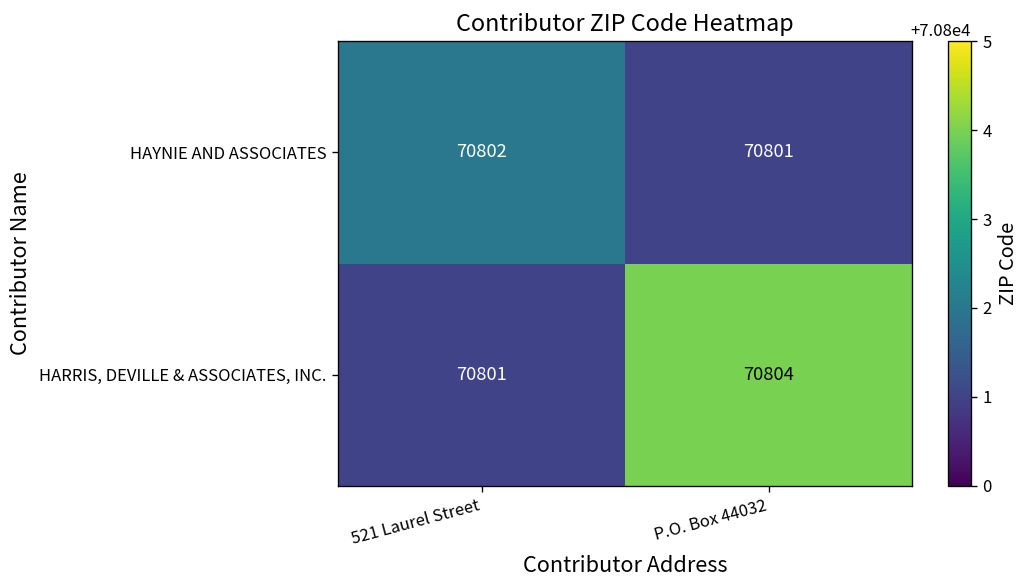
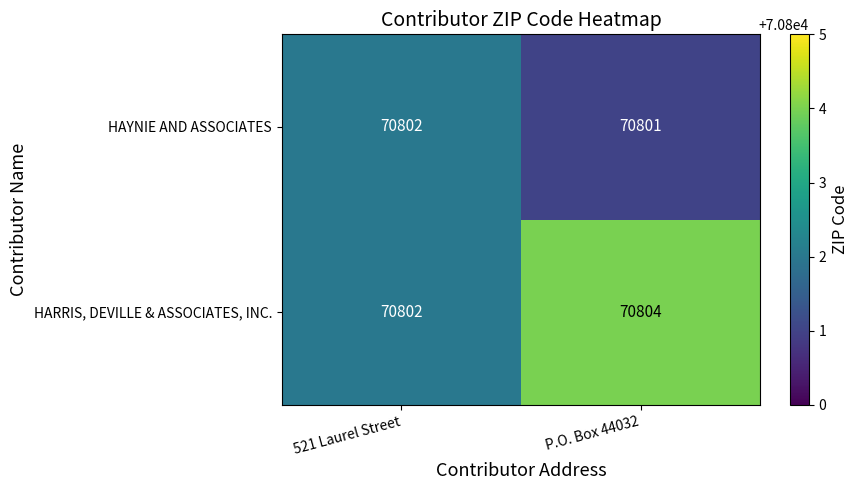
  {
    "HAYNIE AND ASSOCIATES": {
      "521 Laurel Street": 70802,
      "P.O. Box 44032": 70801
    },
    "HARRIS, DEVILLE & ASSOCIATES, INC.": {
-     "521 Laurel Street": 70801,
+     "521 Laurel Street": 70802,
      "P.O. Box 44032": 70804
    }
  }
